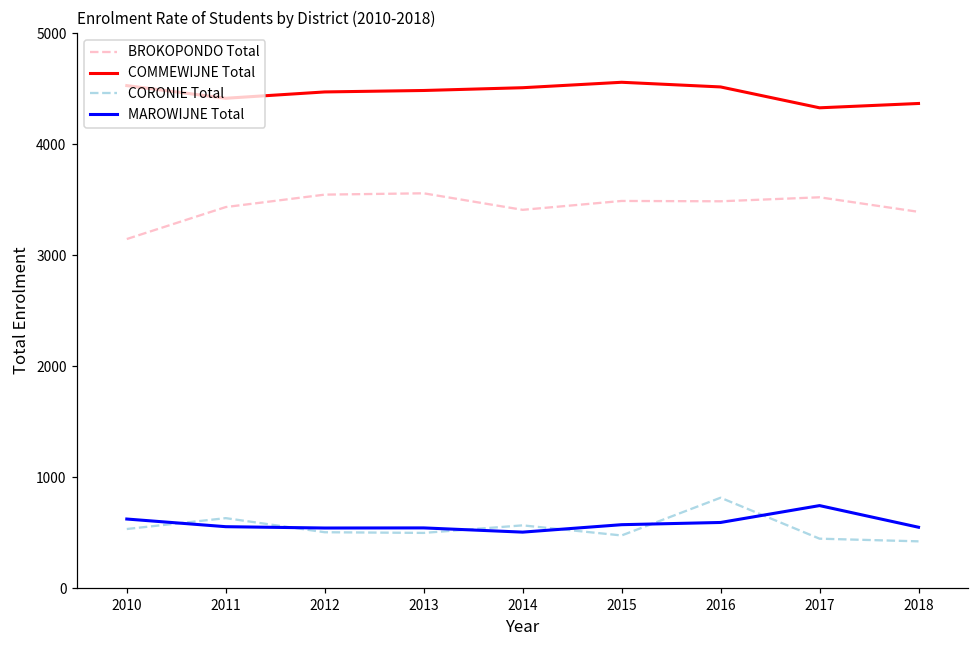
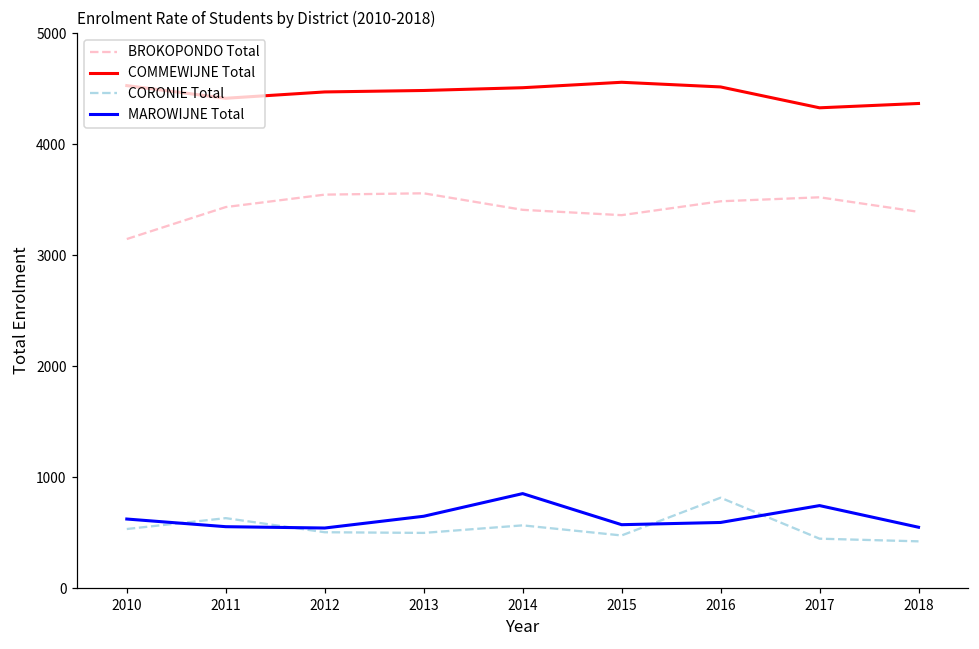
  {
    "BROKOPONDO Total": {
      "2010": 3150,
      "2011": 3430,
      "2012": 3550,
      "2013": 3560,
      "2014": 3410,
-     "2015": 3490,
+     "2015": 3360,
      "2016": 3490,
      "2017": 3520,
      "2018": 3390
    },
    "COMMEWIJNE Total": {
      "2012": 4470,
      "2013": 4480,
      "2014": 4510,
      "2015": 4560,
      "2016": 4520,
      "2017": 4330,
      "2018": 4370
    },
    "CORONIE Total": {
      "2010": 530,
      "2011": 630,
      "2012": 500,
      "2013": 500,
      "2014": 570,
      "2015": 480,
      "2016": 820,
      "2017": 450,
      "2018": 420
    },
    "MAROWIJNE Total": {
      "2010": 620,
      "2011": 550,
      "2012": 540,
-     "2013": 540,
-     "2014": 510,
+     "2013": 650,
+     "2014": 850,
      "2015": 570,
      "2016": 590,
      "2017": 740,
      "2018": 550
    }
  }
